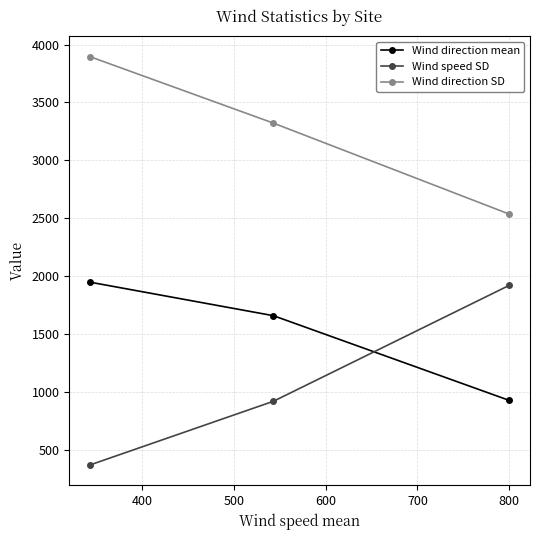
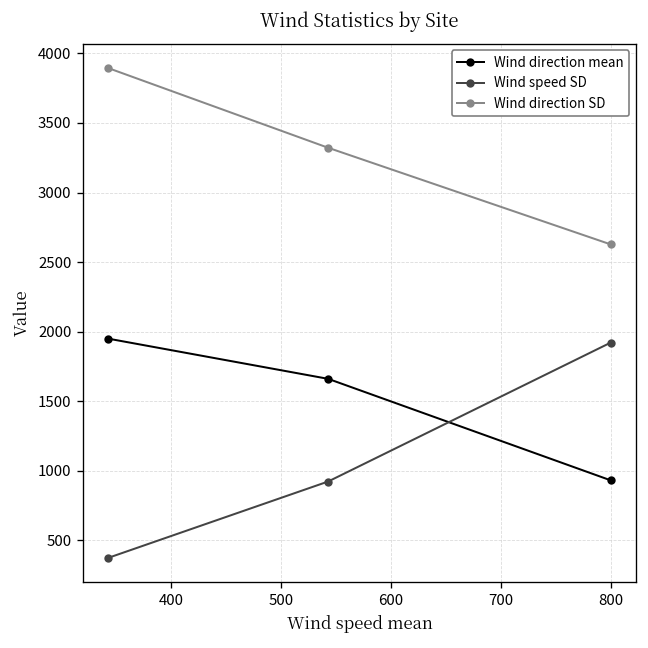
  {
    "Wind direction mean": {
      "800": 930
    },
    "Wind speed SD": {
      "800": 1920
    },
    "Wind direction SD": {
-     "800": 2540
+     "800": 2630
    }
  }
